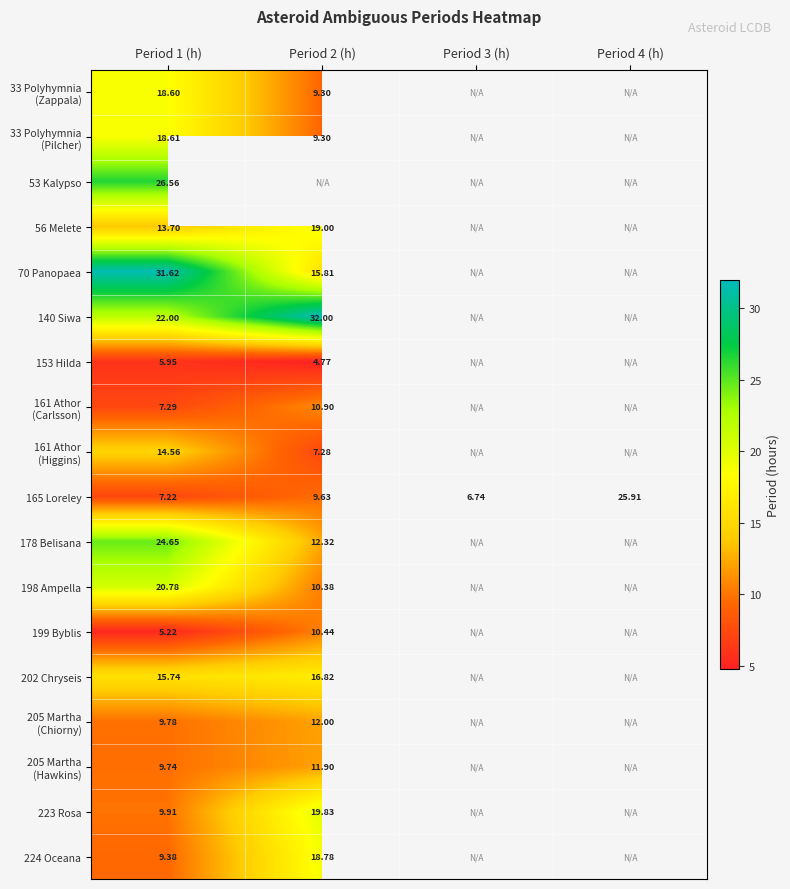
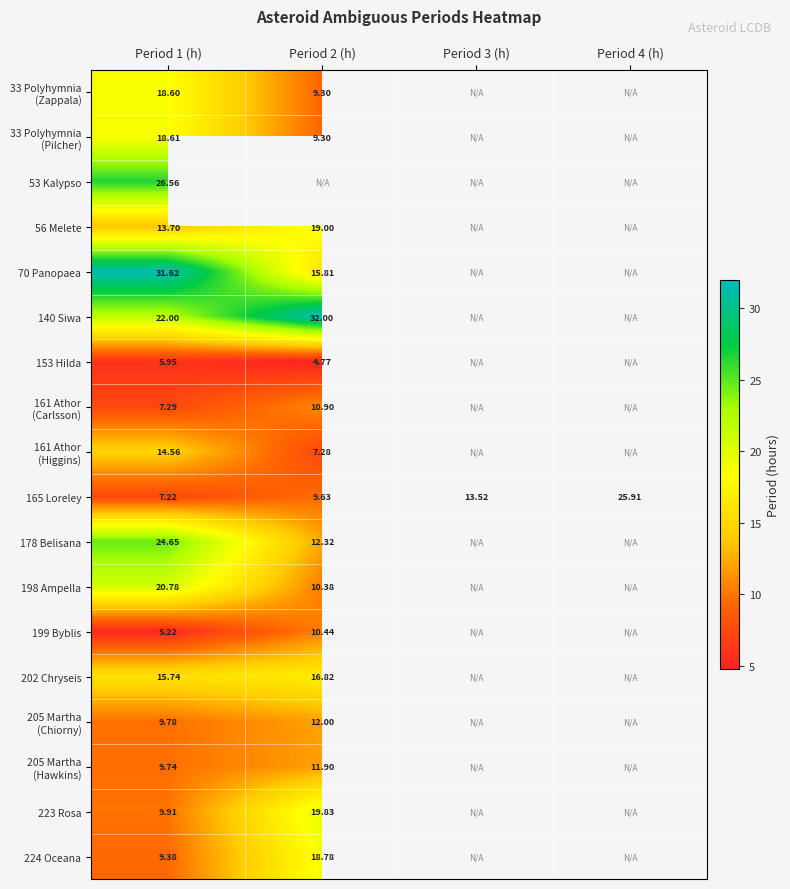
  {
    "33 Polyhymnia (Zappala)": {
      "Period 1 (h)": 18.60,
      "Period 2 (h)": 9.30
    },
    "33 Polyhymnia (Pilcher)": {
      "Period 1 (h)": 18.61,
      "Period 2 (h)": 9.30
    },
    "53 Kalypso": {
      "Period 1 (h)": 26.56
    },
    "56 Melete": {
      "Period 1 (h)": 13.70,
      "Period 2 (h)": 19.00
    },
    "70 Panopaea": {
      "Period 1 (h)": 31.62,
      "Period 2 (h)": 15.81
    },
    "140 Siwa": {
      "Period 1 (h)": 22.00,
      "Period 2 (h)": 32.00
    },
    "153 Hilda": {
      "Period 1 (h)": 5.95,
      "Period 2 (h)": 4.77
    },
    "161 Athor (Carlsson)": {
      "Period 1 (h)": 7.29,
      "Period 2 (h)": 10.90
    },
    "161 Athor (Higgins)": {
      "Period 1 (h)": 14.56,
      "Period 2 (h)": 7.28
    },
    "165 Loreley": {
      "Period 1 (h)": 7.22,
      "Period 2 (h)": 9.63,
-     "Period 3 (h)": 6.74,
+     "Period 3 (h)": 13.52,
      "Period 4 (h)": 25.91
    },
    "178 Belisana": {
      "Period 1 (h)": 24.65,
      "Period 2 (h)": 12.32
    },
    "198 Ampella": {
      "Period 1 (h)": 20.78,
      "Period 2 (h)": 10.38
    },
    "199 Byblis": {
      "Period 1 (h)": 5.22,
      "Period 2 (h)": 10.44
    },
    "202 Chryseis": {
      "Period 1 (h)": 15.74,
      "Period 2 (h)": 16.82
    },
    "205 Martha (Chiorny)": {
      "Period 1 (h)": 9.78,
      "Period 2 (h)": 12.00
    },
    "205 Martha (Hawkins)": {
      "Period 1 (h)": 9.74,
      "Period 2 (h)": 11.90
    },
    "223 Rosa": {
      "Period 1 (h)": 9.91,
      "Period 2 (h)": 19.83
    },
    "224 Oceana": {
      "Period 1 (h)": 9.38,
      "Period 2 (h)": 18.78
    }
  }
